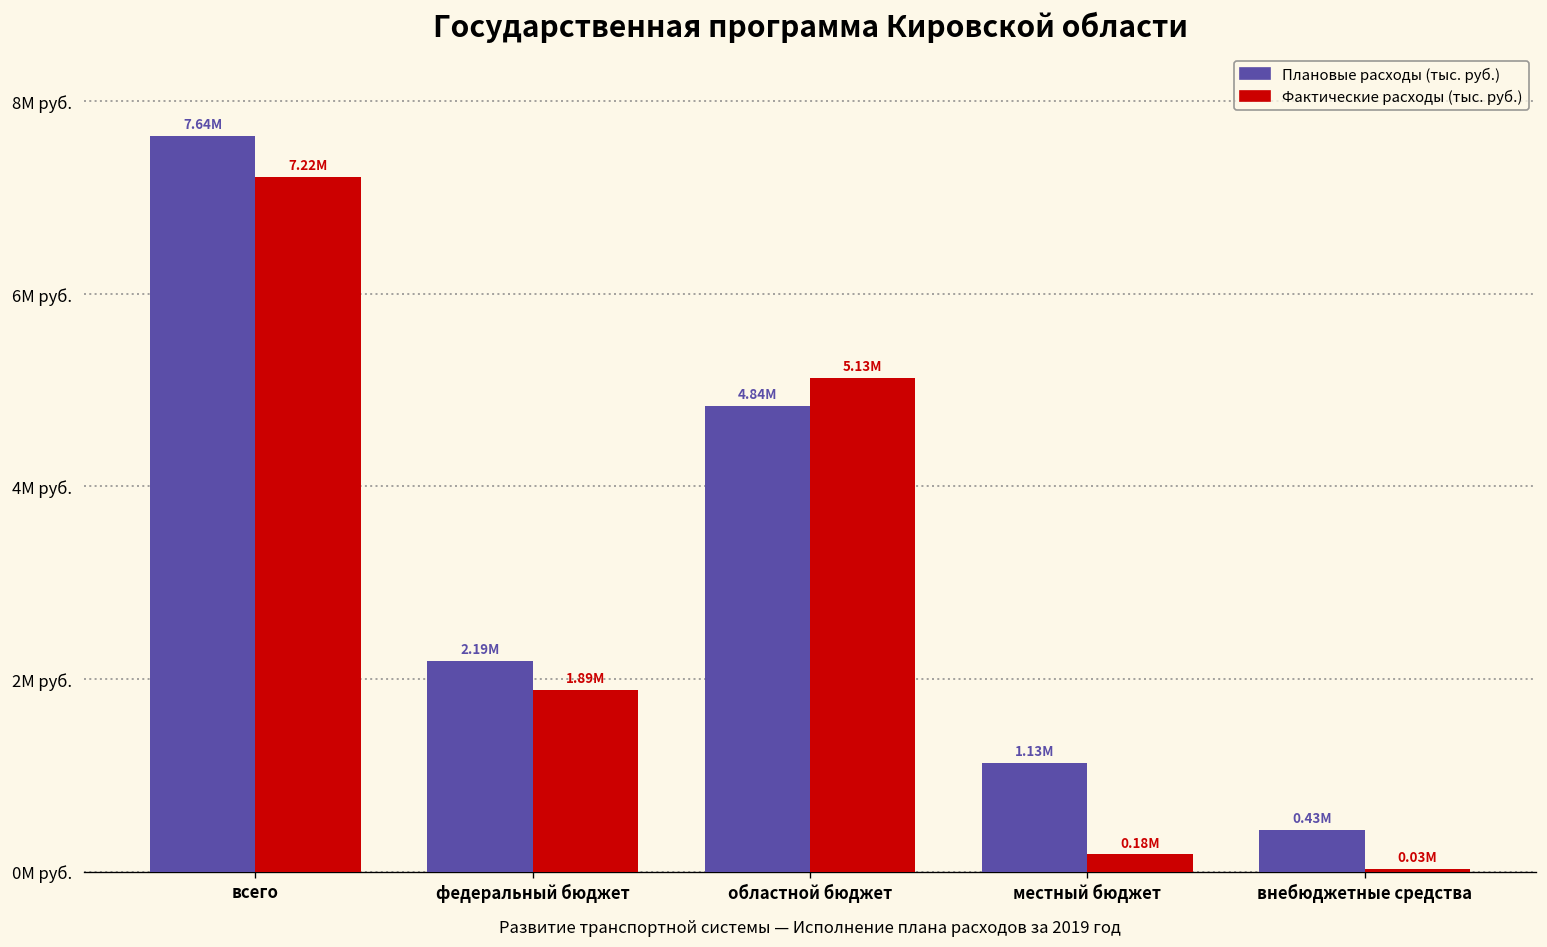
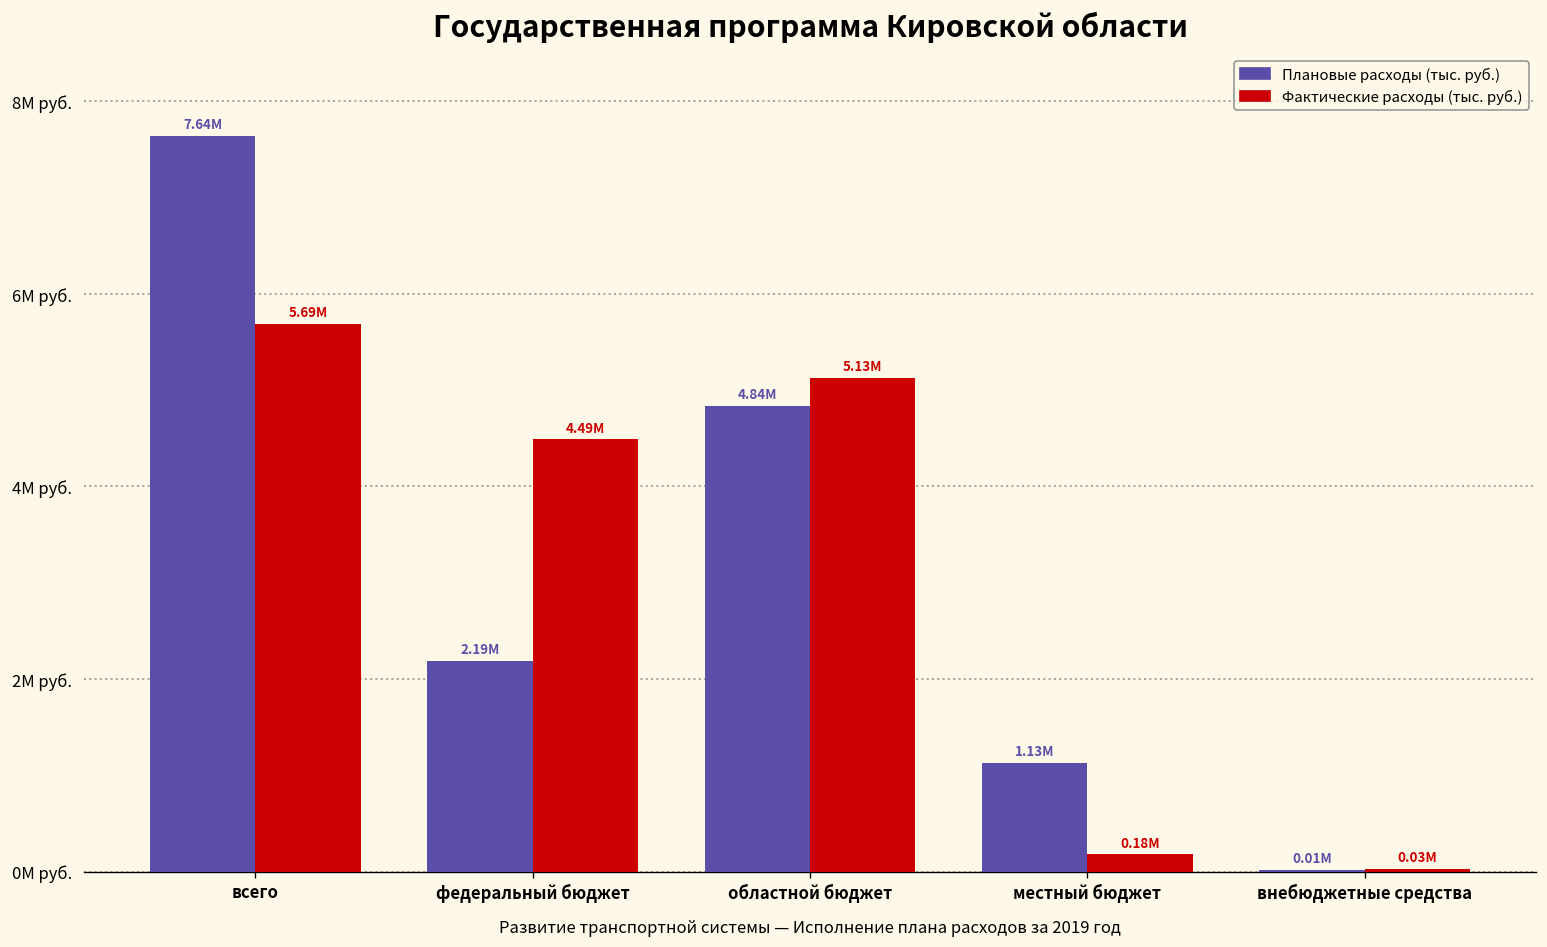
  {
    "Плановые расходы (тыс. руб.)": {
      "всего": "7.64M",
      "федеральный бюджет": "2.19M",
      "областной бюджет": "4.84M",
      "местный бюджет": "1.13M",
-     "внебюджетные средства": "0.43M"
+     "внебюджетные средства": "0.01M"
    },
    "Фактические расходы (тыс. руб.)": {
-     "всего": "7.22M",
-     "федеральный бюджет": "1.89M",
+     "всего": "5.69M",
+     "федеральный бюджет": "4.49M",
      "областной бюджет": "5.13M",
      "местный бюджет": "0.18M",
      "внебюджетные средства": "0.03M"
    }
  }
